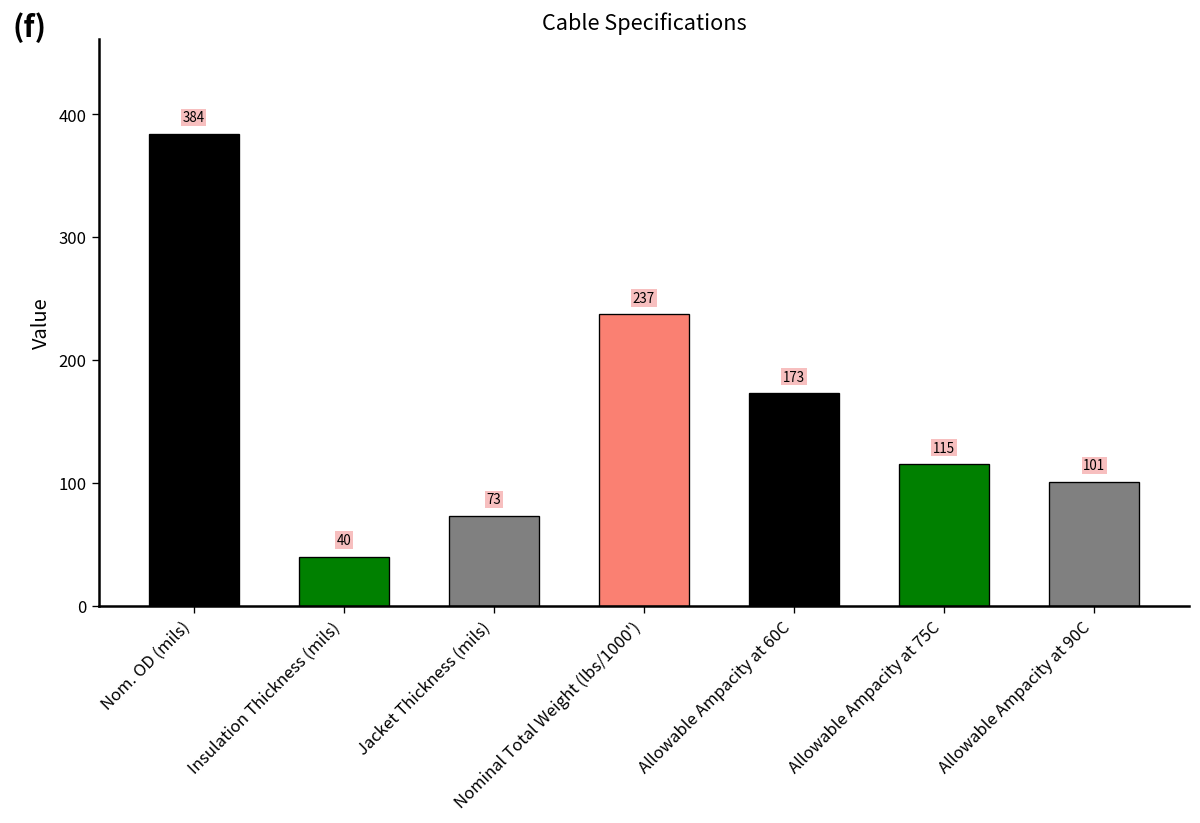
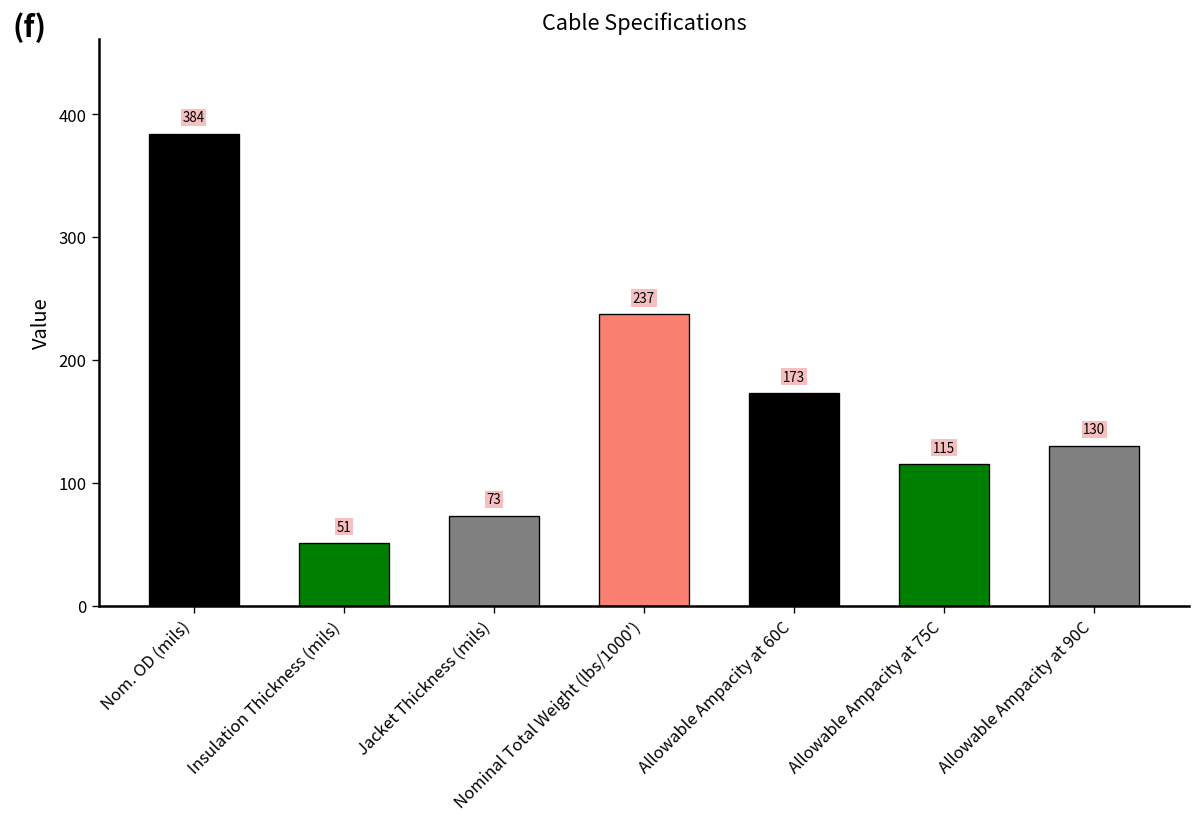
  {
-   "Insulation Thickness (mils)": 40,
-   "Allowable Ampacity at 90C": 101
+   "Insulation Thickness (mils)": 51,
+   "Allowable Ampacity at 90C": 130
  }
